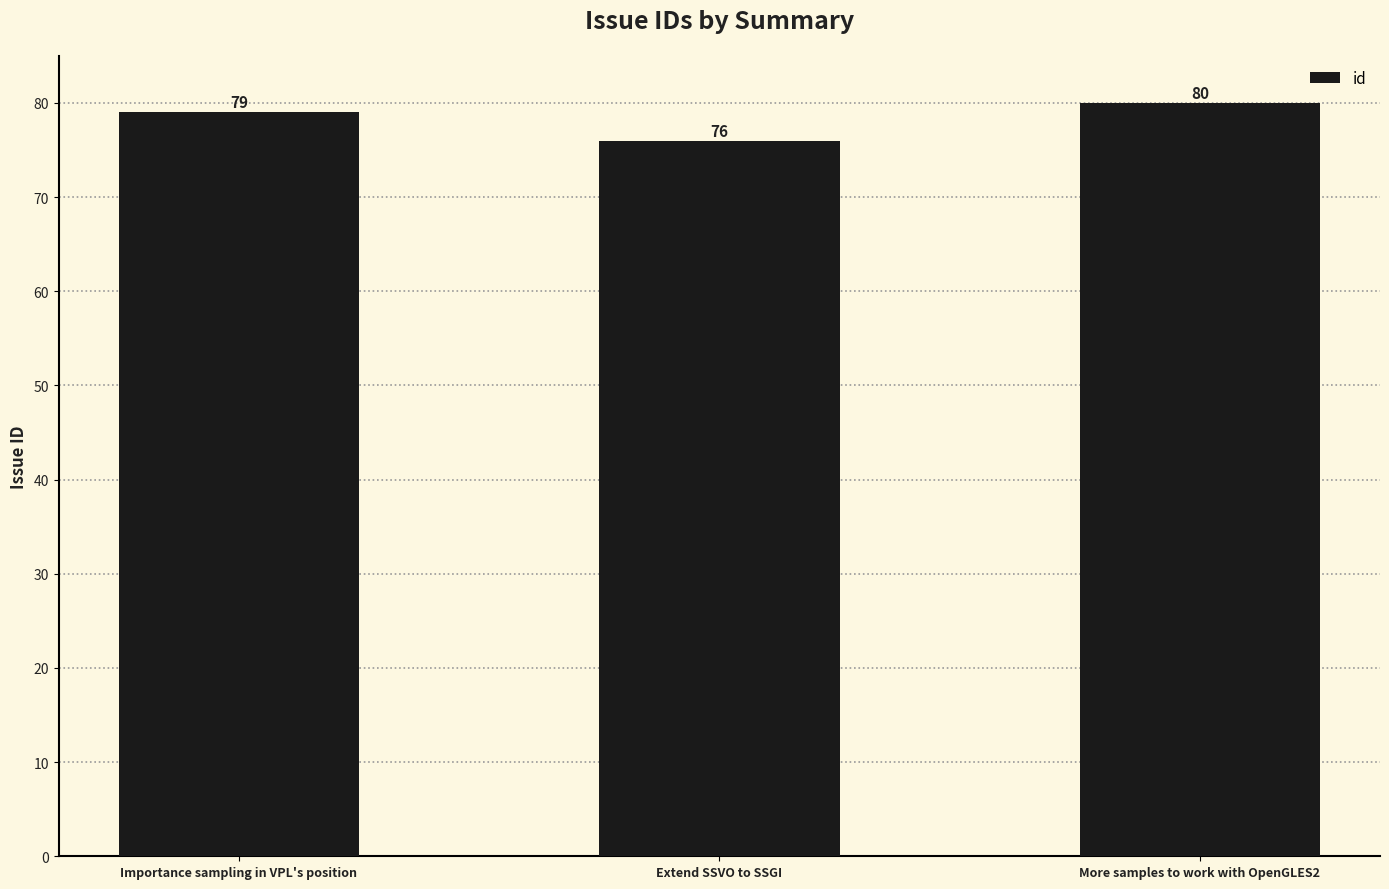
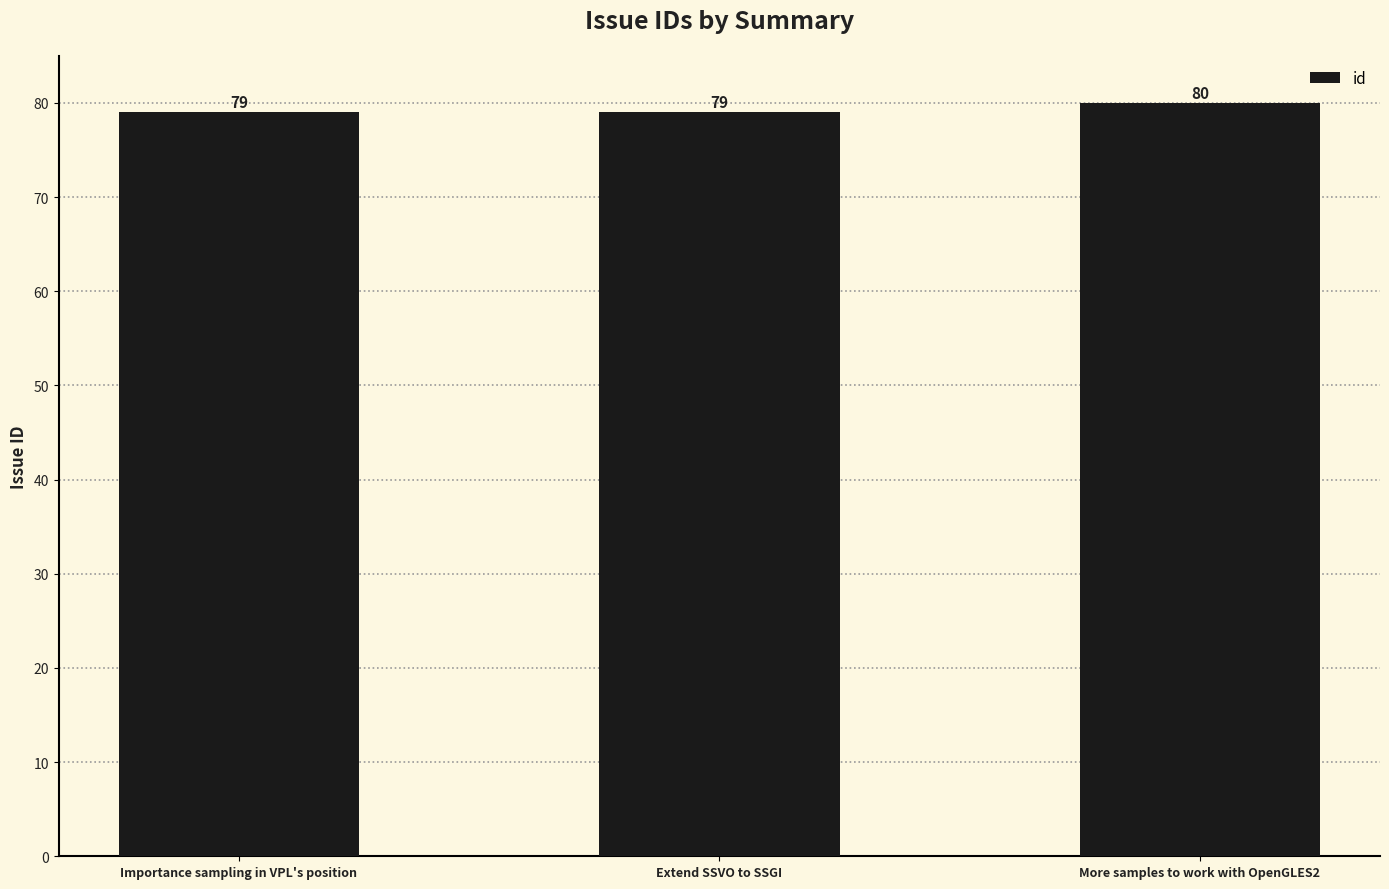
  {
    "Importance sampling in VPL's position": 79,
-   "Extend SSVO to SSGI": 76,
+   "Extend SSVO to SSGI": 79,
    "More samples to work with OpenGLES2": 80
  }
